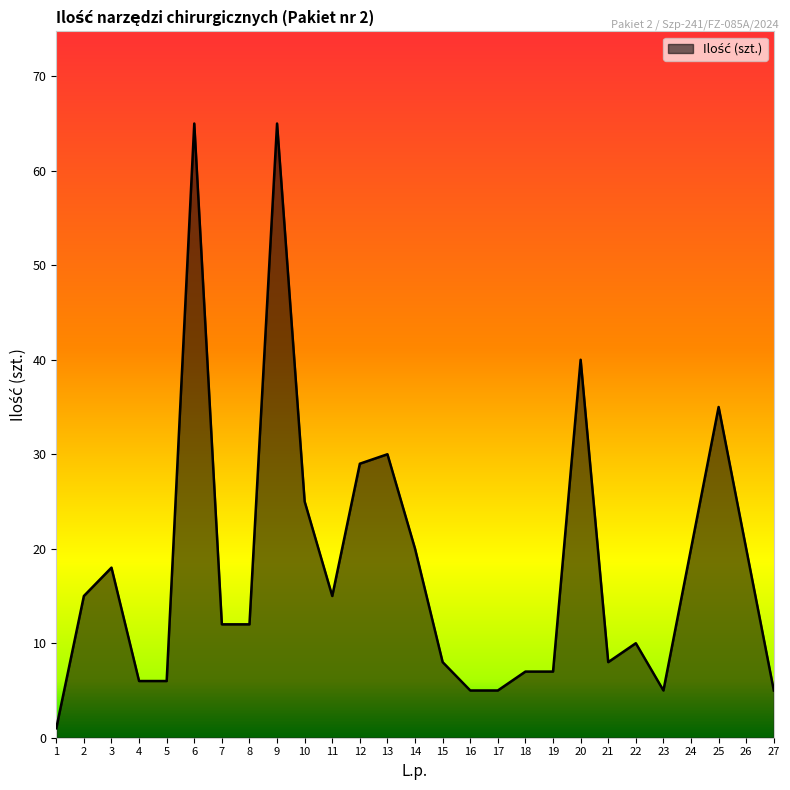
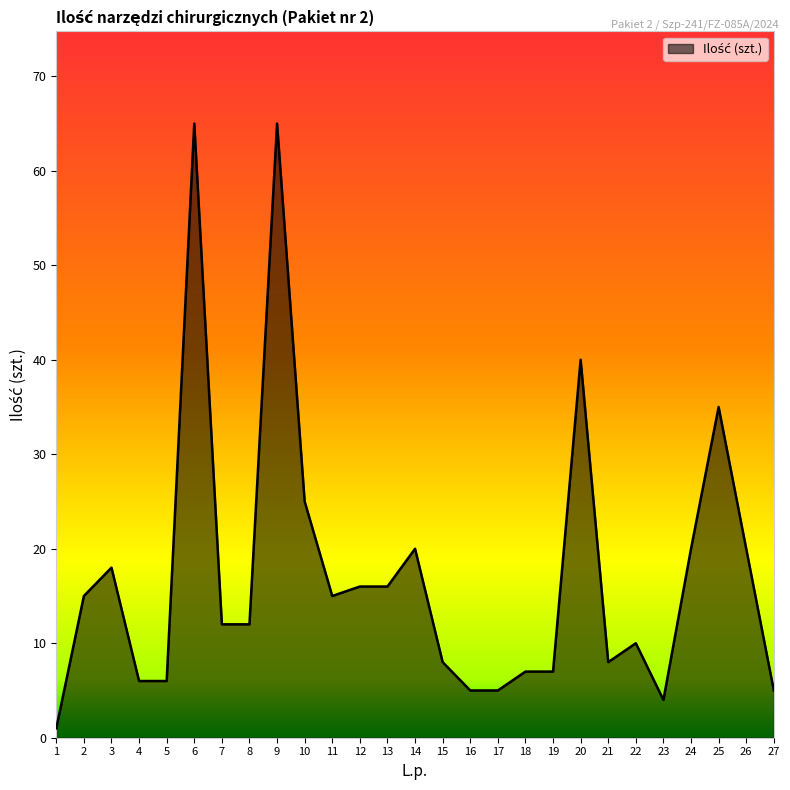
  {
    "1": 1,
    "2": 15,
    "3": 18,
    "4": 6,
    "5": 6,
    "6": 65,
    "7": 12,
    "8": 12,
    "9": 65,
    "10": 25,
    "11": 15,
-   "12": 29,
-   "13": 30,
+   "12": 16,
+   "13": 16,
    "14": 20,
    "15": 8,
    "16": 5,
    "17": 5,
    "18": 7,
    "19": 7,
    "20": 40,
    "21": 8,
    "22": 10,
-   "23": 5,
+   "23": 4,
    "24": 20,
    "25": 35,
    "26": 20,
    "27": 5
  }
